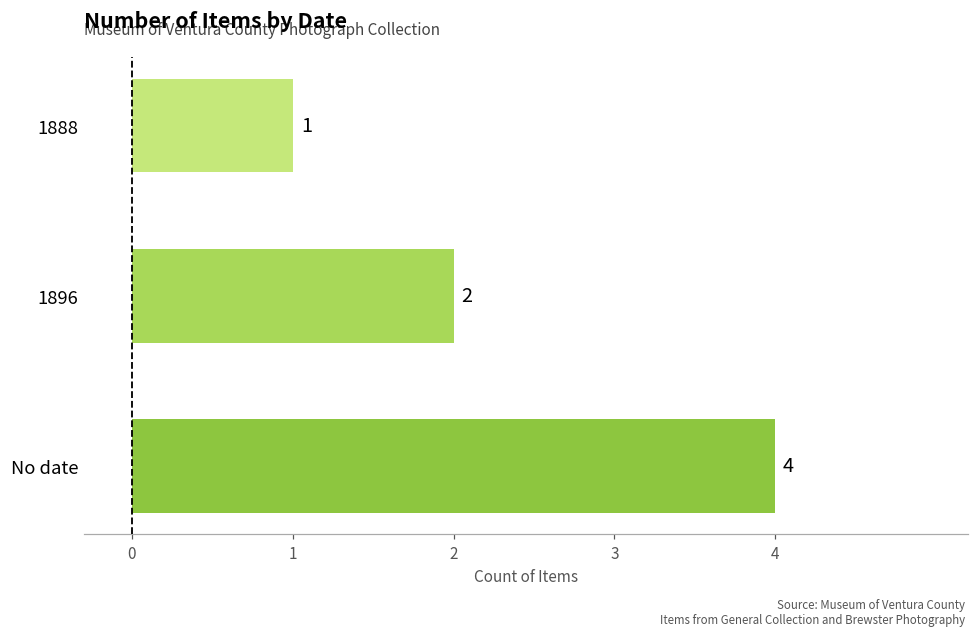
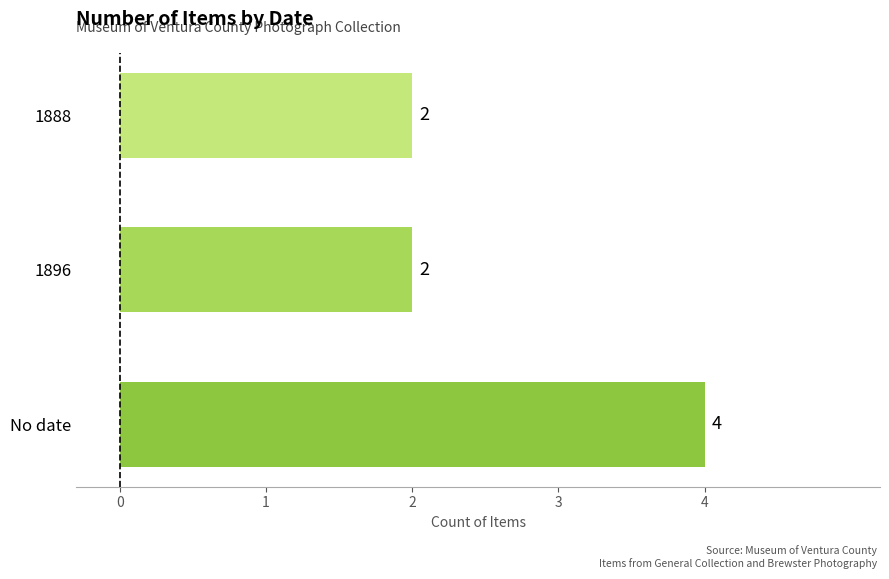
  {
-   "1888": 1,
+   "1888": 2,
    "1896": 2,
    "No date": 4
  }
